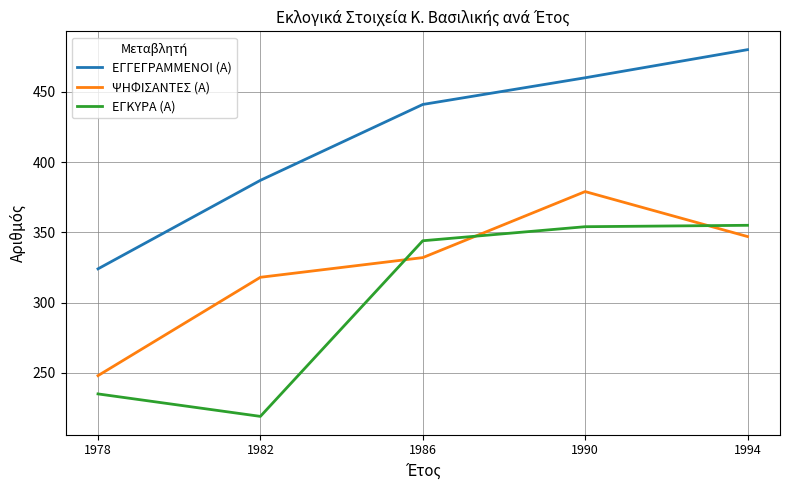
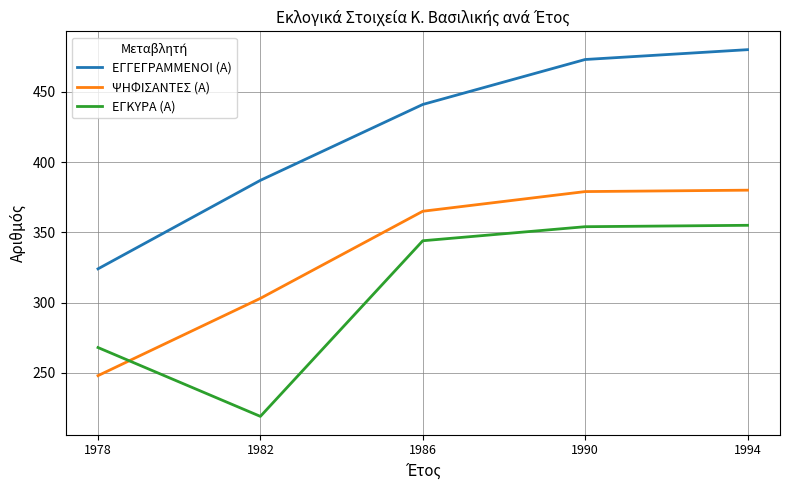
  {
    "ΕΓΓΕΓΡΑΜΜΕΝΟΙ (Α)": {
      "1978": 324,
      "1982": 387,
      "1986": 441,
-     "1990": 460,
+     "1990": 473,
      "1994": 480
    },
    "ΨΗΦΙΣΑΝΤΕΣ (Α)": {
      "1978": 248,
-     "1982": 318,
-     "1986": 332,
+     "1982": 303,
+     "1986": 365,
      "1990": 379,
-     "1994": 347
+     "1994": 380
    },
    "ΕΓΚΥΡΑ (Α)": {
-     "1978": 235,
+     "1978": 268,
      "1982": 219,
      "1986": 344,
      "1990": 354,
      "1994": 355
    }
  }
